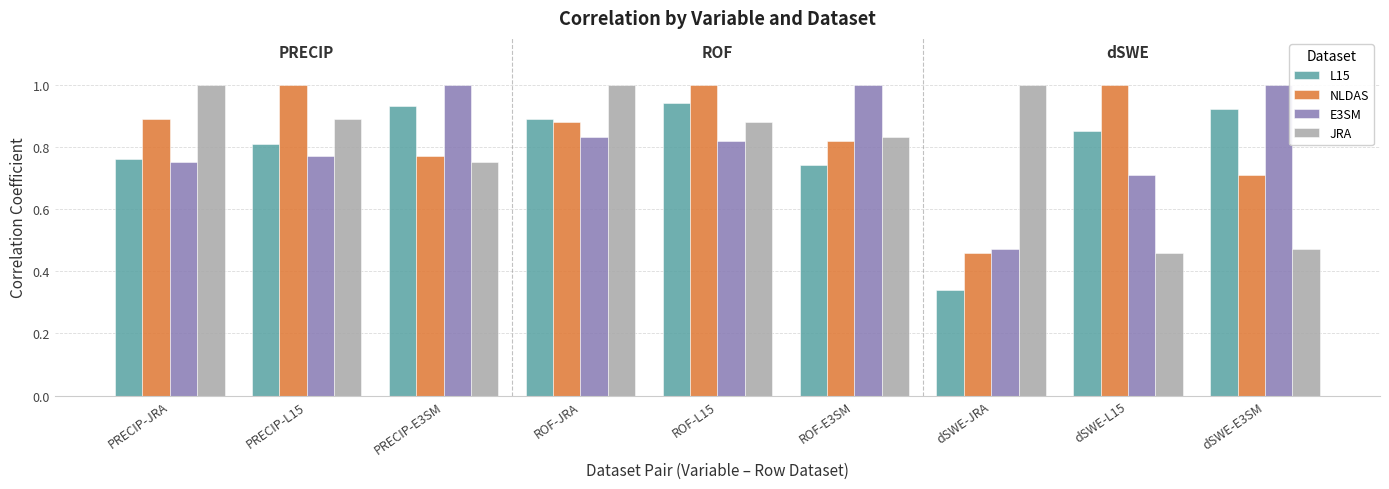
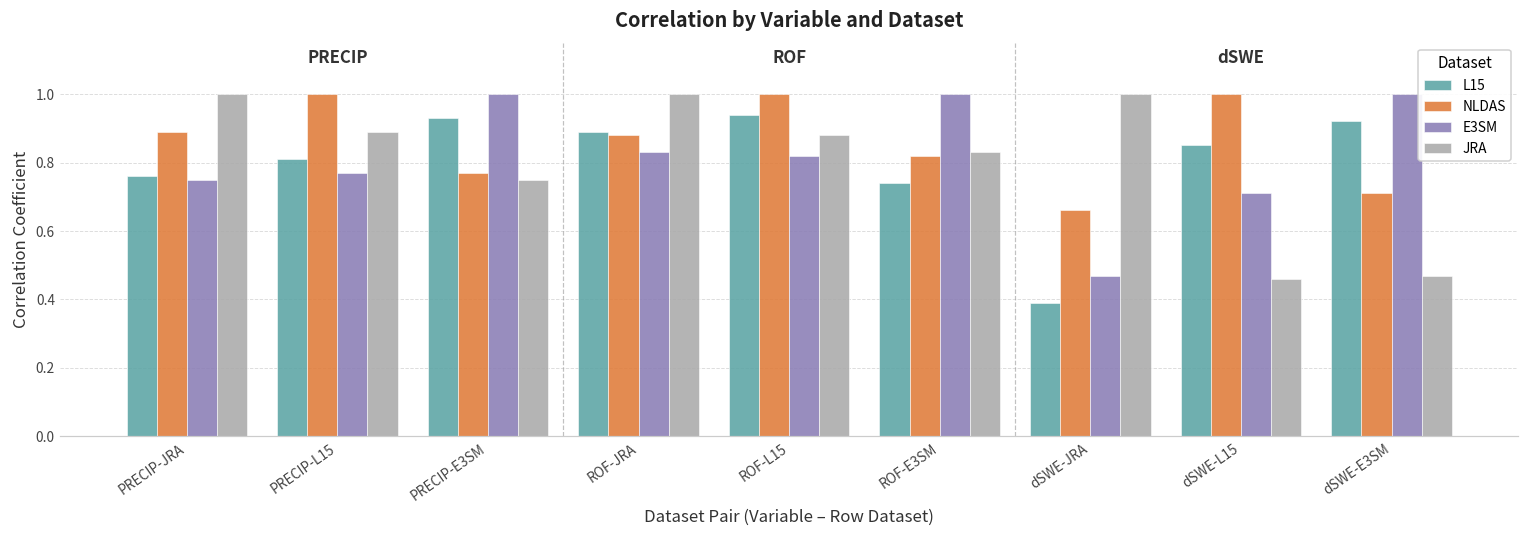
  {
    "L15": {
      "PRECIP-JRA": 0.76,
      "PRECIP-L15": 0.81,
      "PRECIP-E3SM": 0.93,
      "ROF-JRA": 0.89,
      "ROF-L15": 0.94,
      "ROF-E3SM": 0.74,
-     "dSWE-JRA": 0.34,
+     "dSWE-JRA": 0.39,
      "dSWE-L15": 0.85,
      "dSWE-E3SM": 0.92
    },
    "NLDAS": {
      "PRECIP-JRA": 0.89,
      "PRECIP-L15": 1.00,
      "PRECIP-E3SM": 0.77,
      "ROF-JRA": 0.88,
      "ROF-L15": 1.00,
      "ROF-E3SM": 0.82,
-     "dSWE-JRA": 0.46,
+     "dSWE-JRA": 0.66,
      "dSWE-L15": 1.00,
      "dSWE-E3SM": 0.71
    }
  }
